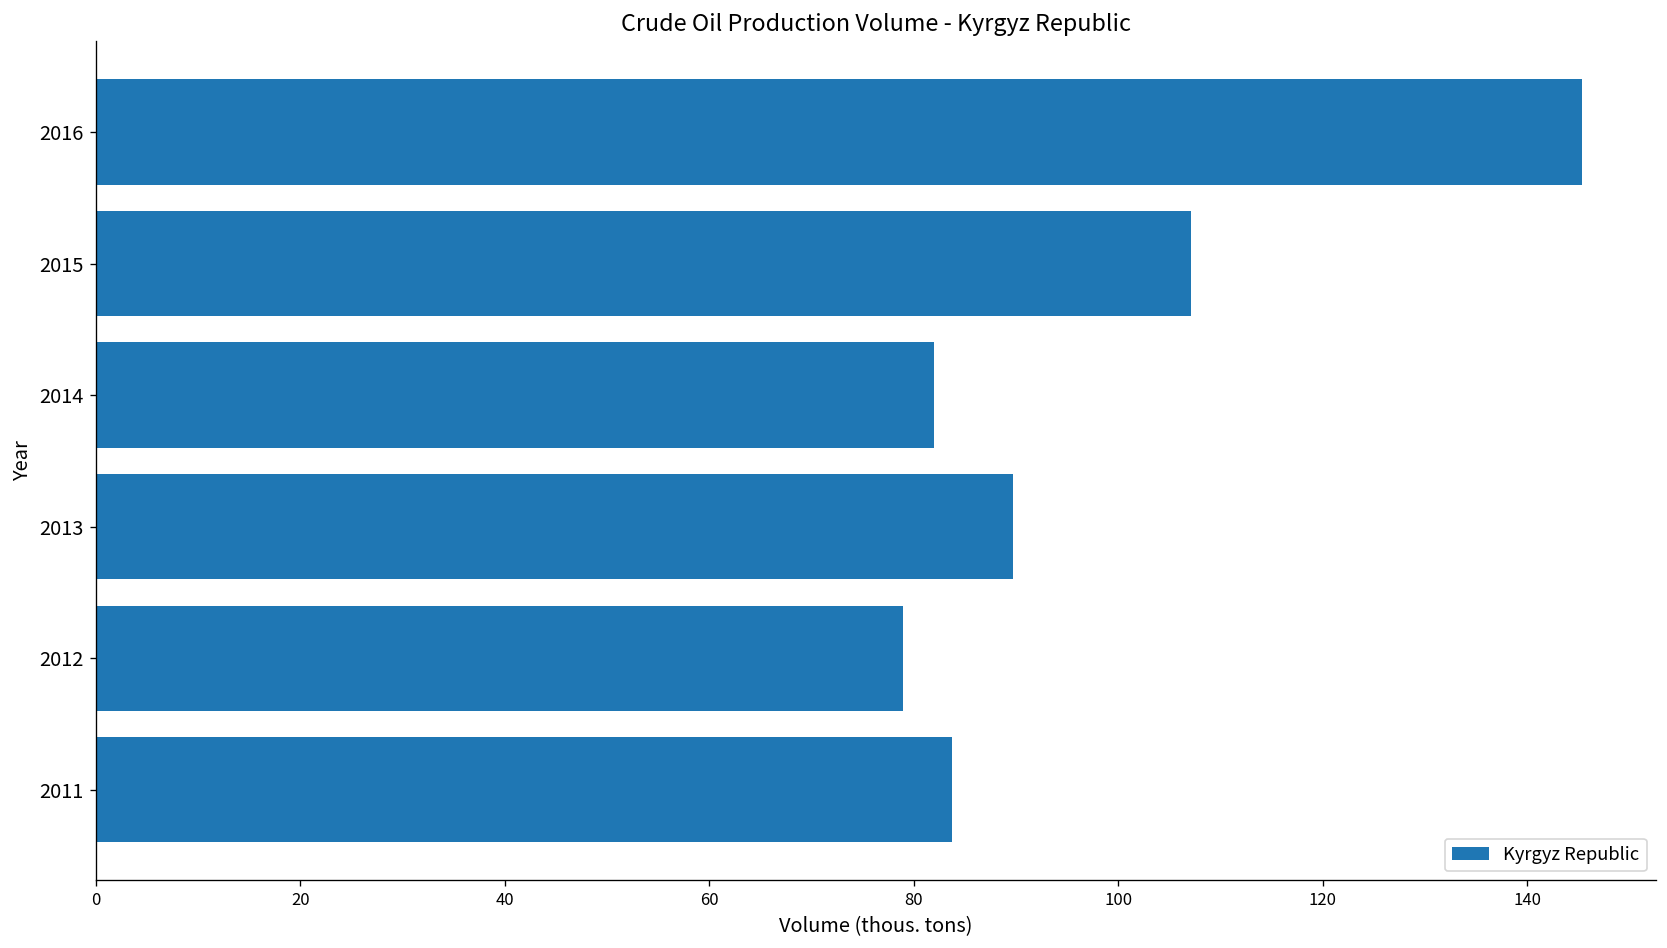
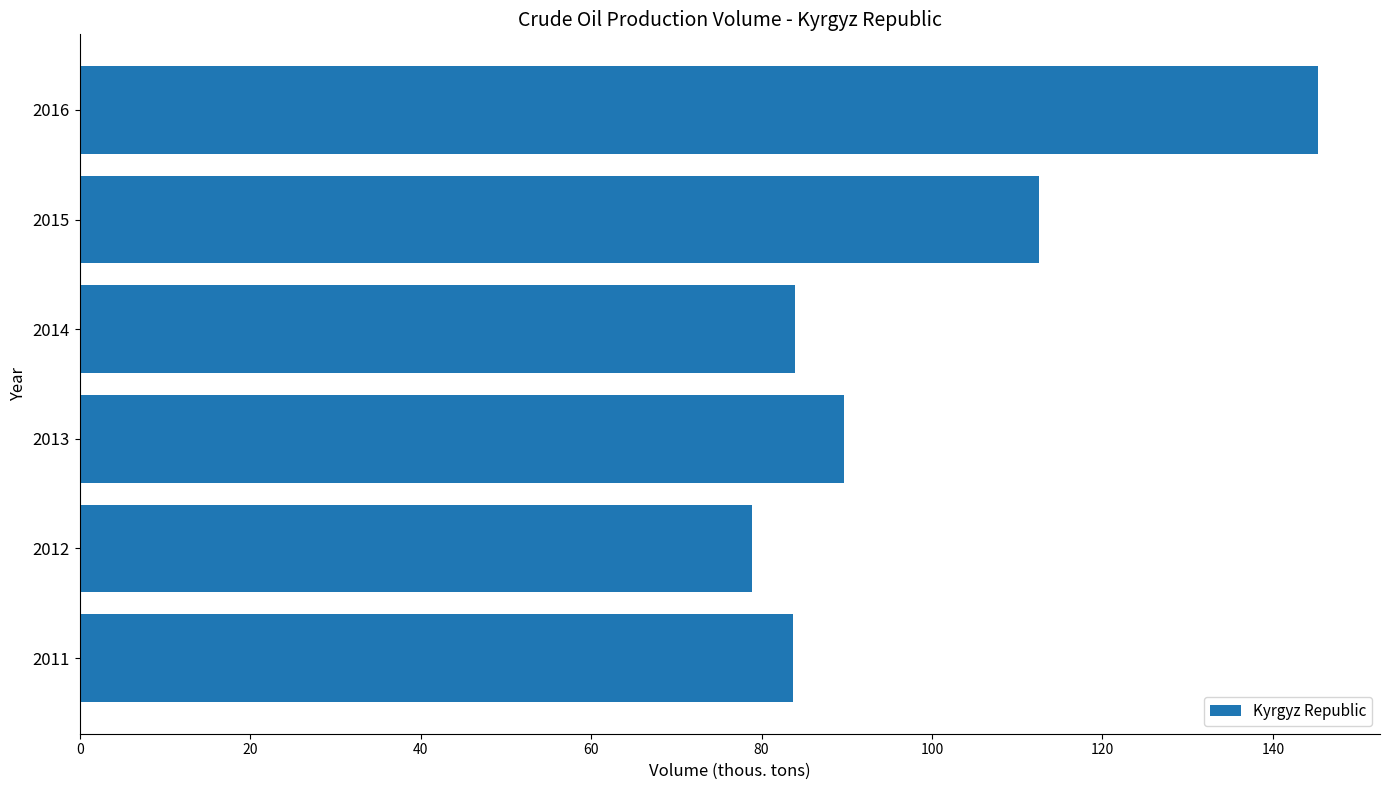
  {
    "2016": 145,
-   "2015": 107,
-   "2014": 82,
+   "2015": 113,
+   "2014": 84,
    "2013": 90,
    "2012": 79,
    "2011": 84
  }
